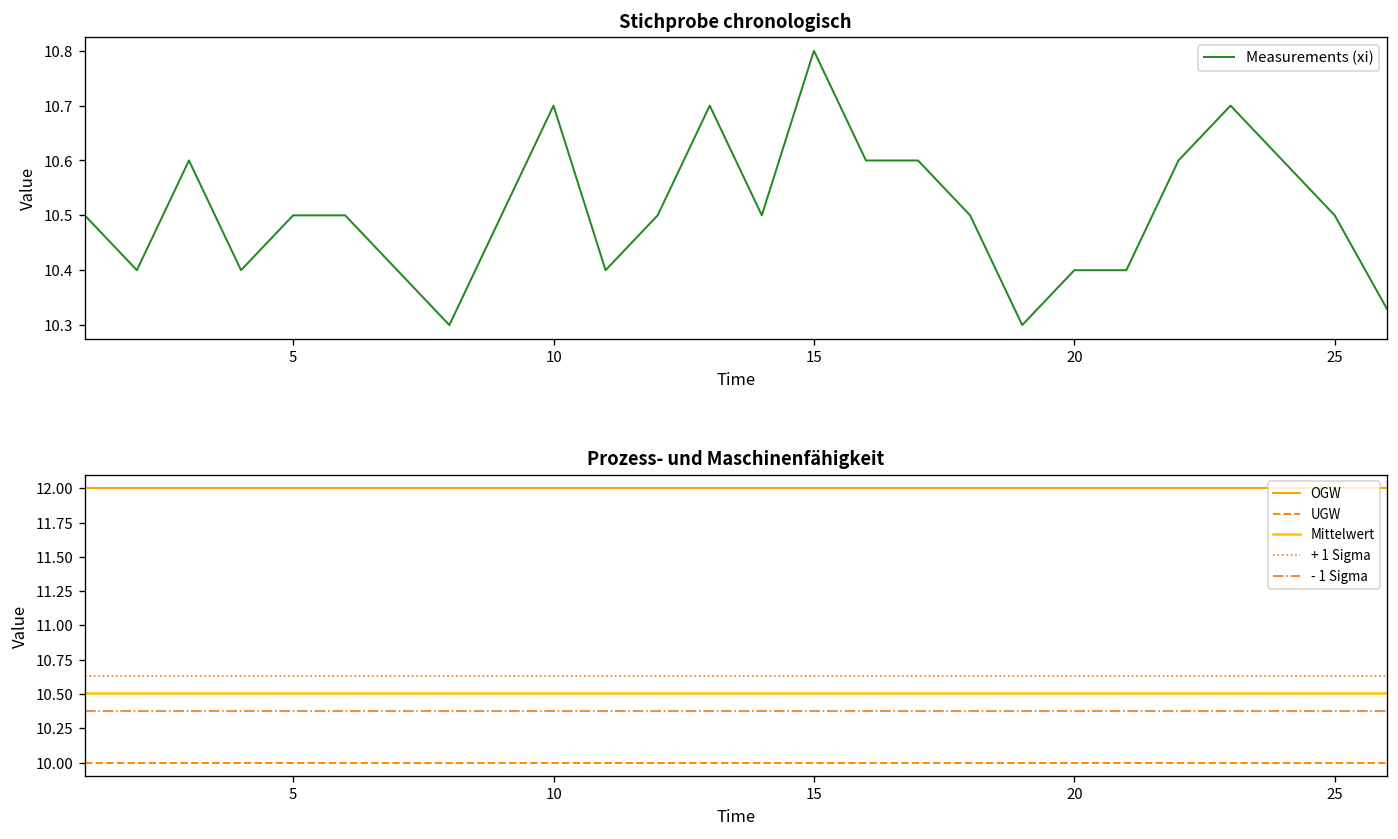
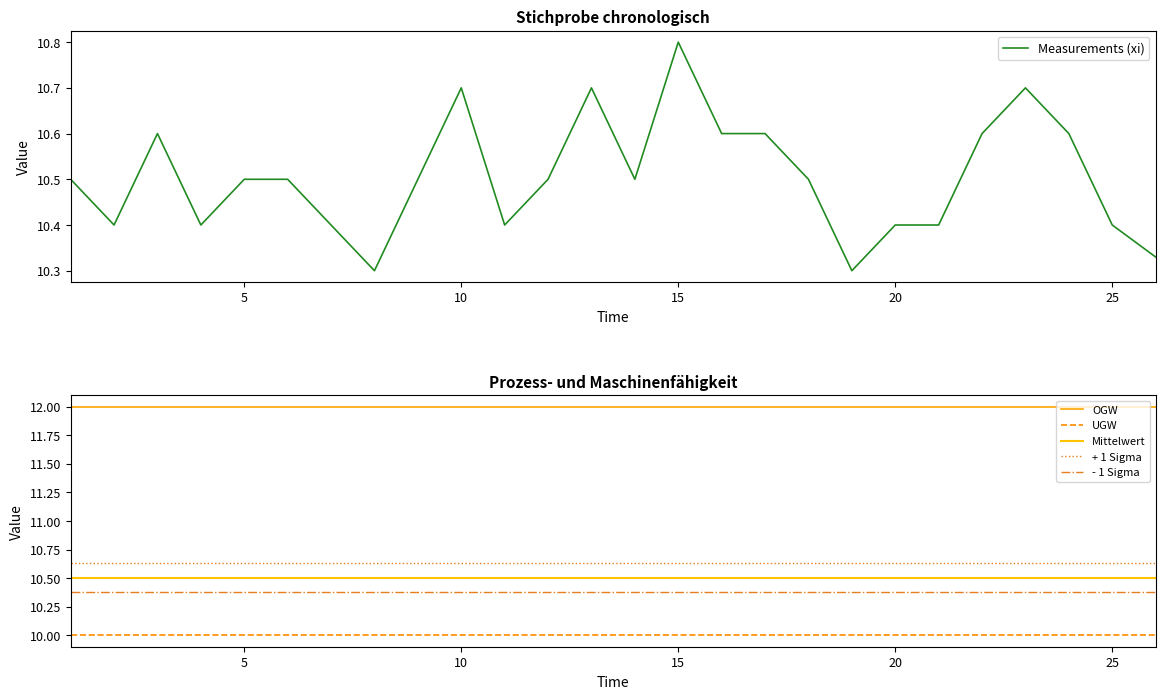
  {
    "Stichprobe chronologisch": {
      "5": 10.5,
      "10": 10.7,
      "15": 10.8,
      "20": 10.4,
-     "25": 10.5
+     "25": 10.4
    }
  }
